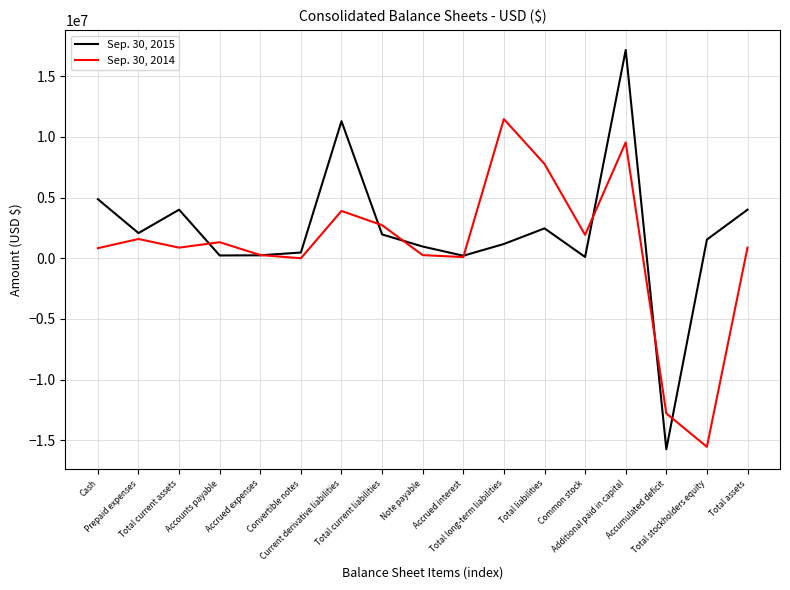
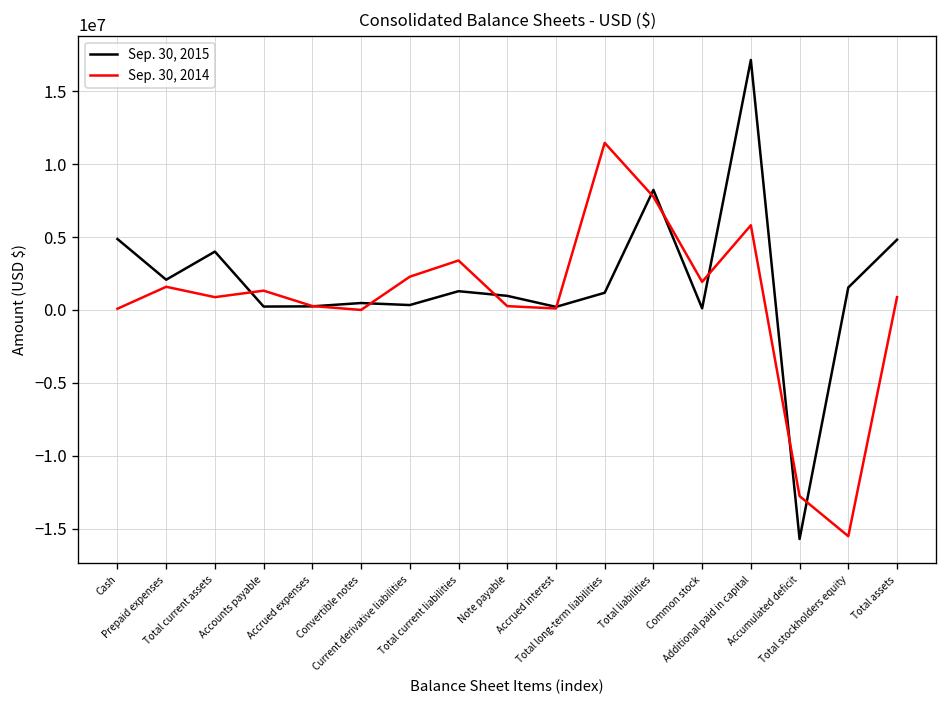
  {
    "Sep. 30, 2015": {
      "Cash": 4900000,
      "Prepaid expenses": 2100000,
      "Total current assets": 4000000,
      "Accounts payable": 200000,
      "Convertible notes": 500000,
-     "Current derivative liabilities": 11300000,
-     "Total current liabilities": 2000000,
+     "Current derivative liabilities": 300000,
+     "Total current liabilities": 1300000,
      "Note payable": 1000000,
      "Total long-term liabilities": 1200000,
-     "Total liabilities": 2500000,
+     "Total liabilities": 8200000,
      "Common stock": 100000,
      "Additional paid in capital": 17200000,
      "Accumulated deficit": -15700000,
      "Total stockholders equity": 1500000,
-     "Total assets": 4000000
+     "Total assets": 4800000
    },
    "Sep. 30, 2014": {
-     "Cash": 800000,
+     "Cash": 100000,
      "Prepaid expenses": 1600000,
      "Total current assets": 900000,
      "Accounts payable": 1300000,
      "Convertible notes": 0,
-     "Current derivative liabilities": 3900000,
-     "Total current liabilities": 2700000,
+     "Current derivative liabilities": 2300000,
+     "Total current liabilities": 3400000,
      "Note payable": 300000,
      "Total long-term liabilities": 11500000,
      "Total liabilities": 7800000,
      "Common stock": 1900000,
-     "Additional paid in capital": 9500000,
+     "Additional paid in capital": 5800000,
      "Accumulated deficit": -12800000,
      "Total stockholders equity": -15500000,
      "Total assets": 900000
    }
  }
